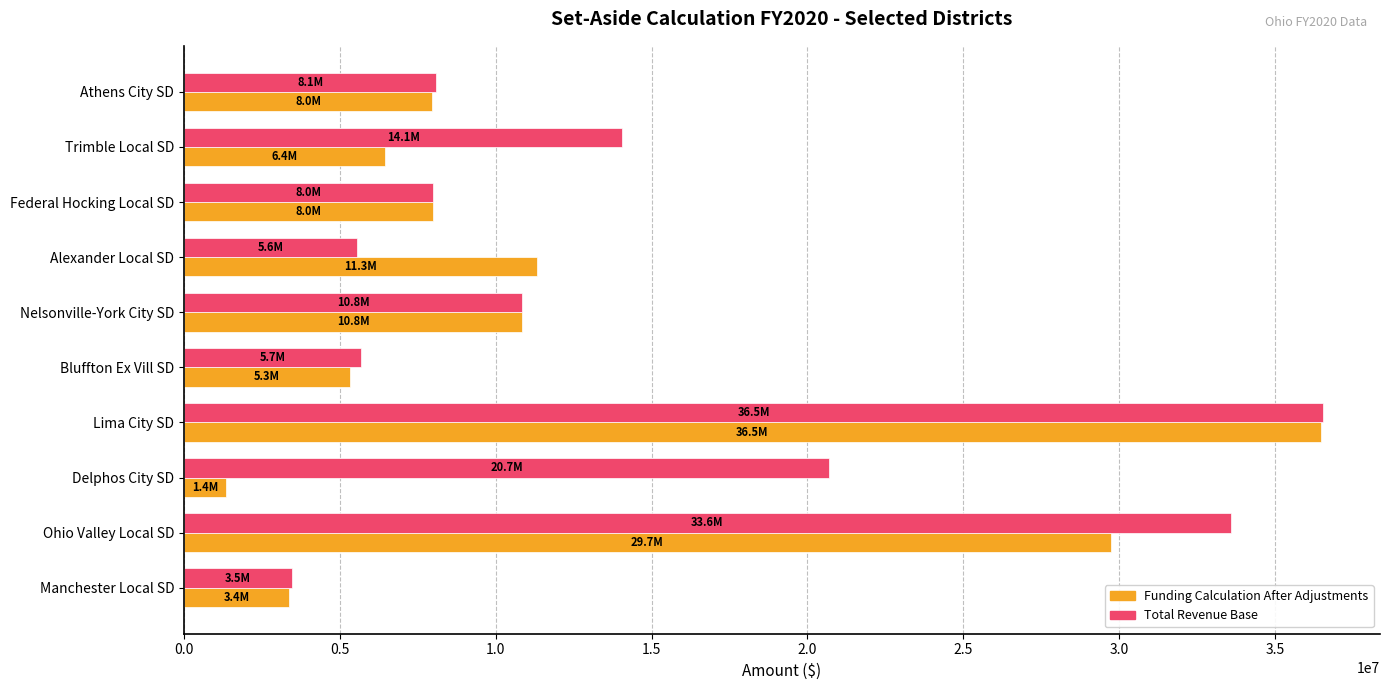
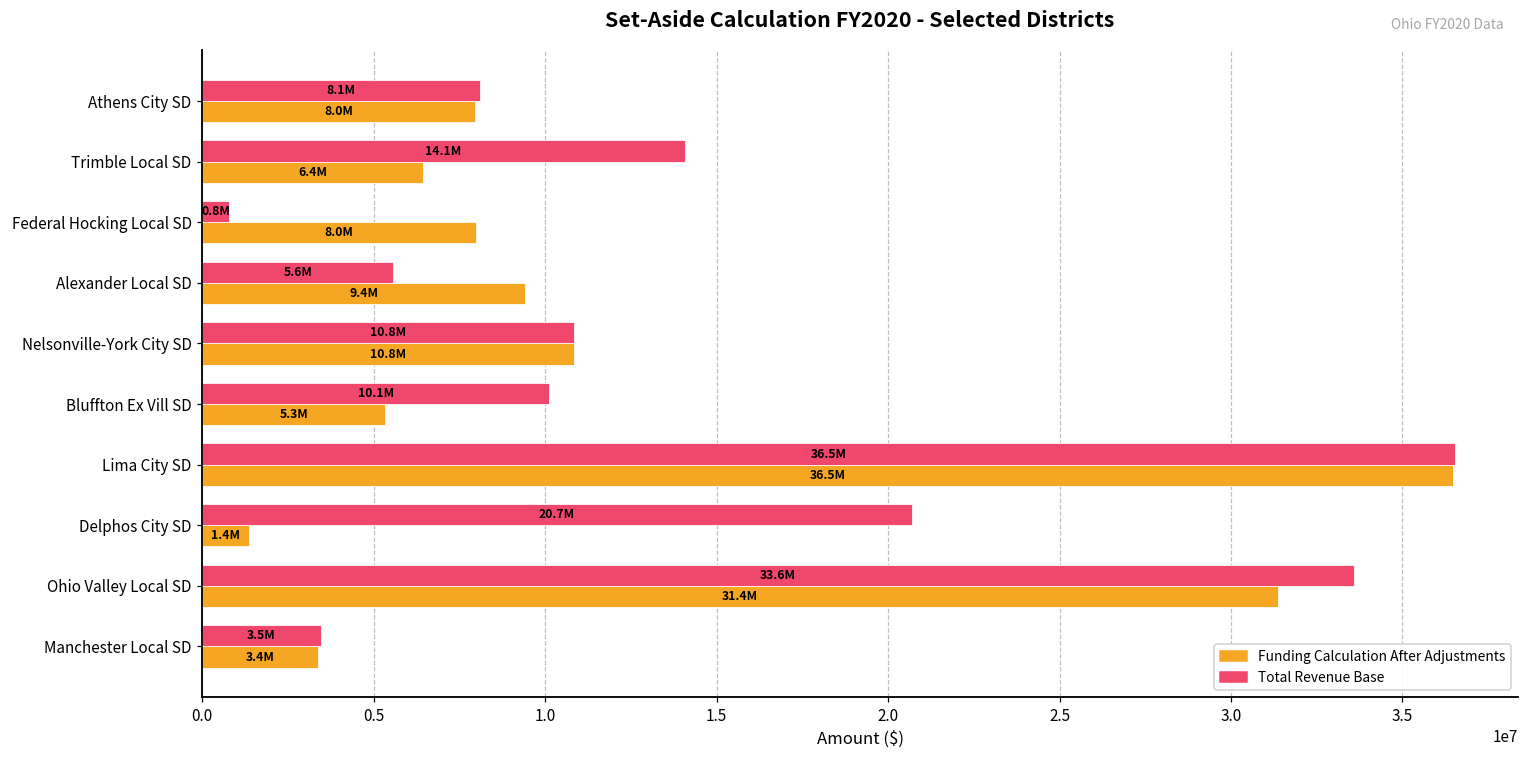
  {
    "Funding Calculation After Adjustments": {
      "Athens City SD": "8.0M",
      "Trimble Local SD": "6.4M",
      "Federal Hocking Local SD": "8.0M",
-     "Alexander Local SD": "11.3M",
+     "Alexander Local SD": "9.4M",
      "Nelsonville-York City SD": "10.8M",
      "Bluffton Ex Vill SD": "5.3M",
      "Lima City SD": "36.5M",
      "Delphos City SD": "1.4M",
-     "Ohio Valley Local SD": "29.7M",
+     "Ohio Valley Local SD": "31.4M",
      "Manchester Local SD": "3.4M"
    },
    "Total Revenue Base": {
      "Athens City SD": "8.1M",
      "Trimble Local SD": "14.1M",
-     "Federal Hocking Local SD": "8.0M",
+     "Federal Hocking Local SD": "0.8M",
      "Alexander Local SD": "5.6M",
      "Nelsonville-York City SD": "10.8M",
-     "Bluffton Ex Vill SD": "5.7M",
+     "Bluffton Ex Vill SD": "10.1M",
      "Lima City SD": "36.5M",
      "Delphos City SD": "20.7M",
      "Ohio Valley Local SD": "33.6M",
      "Manchester Local SD": "3.5M"
    }
  }
